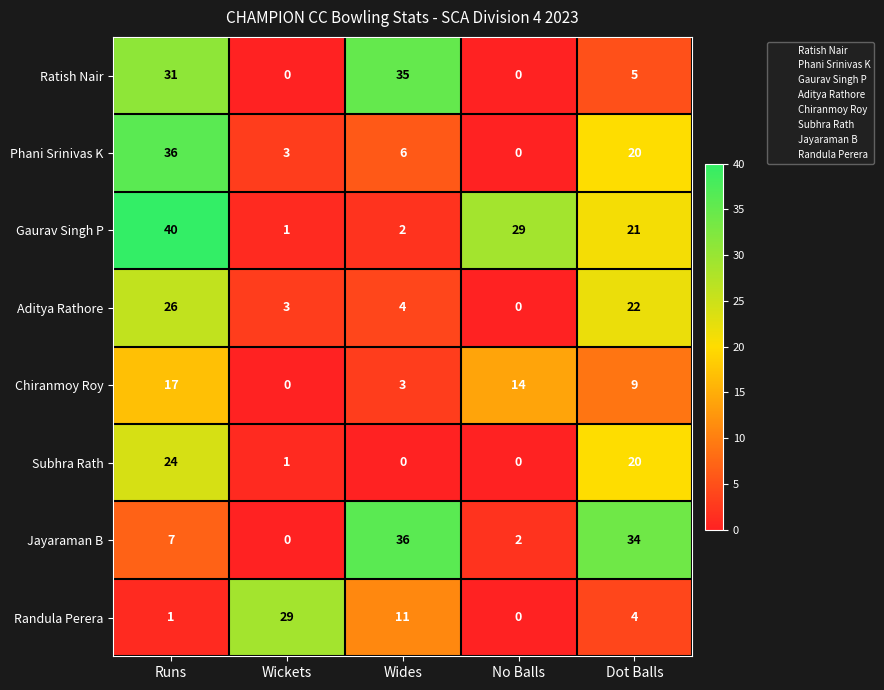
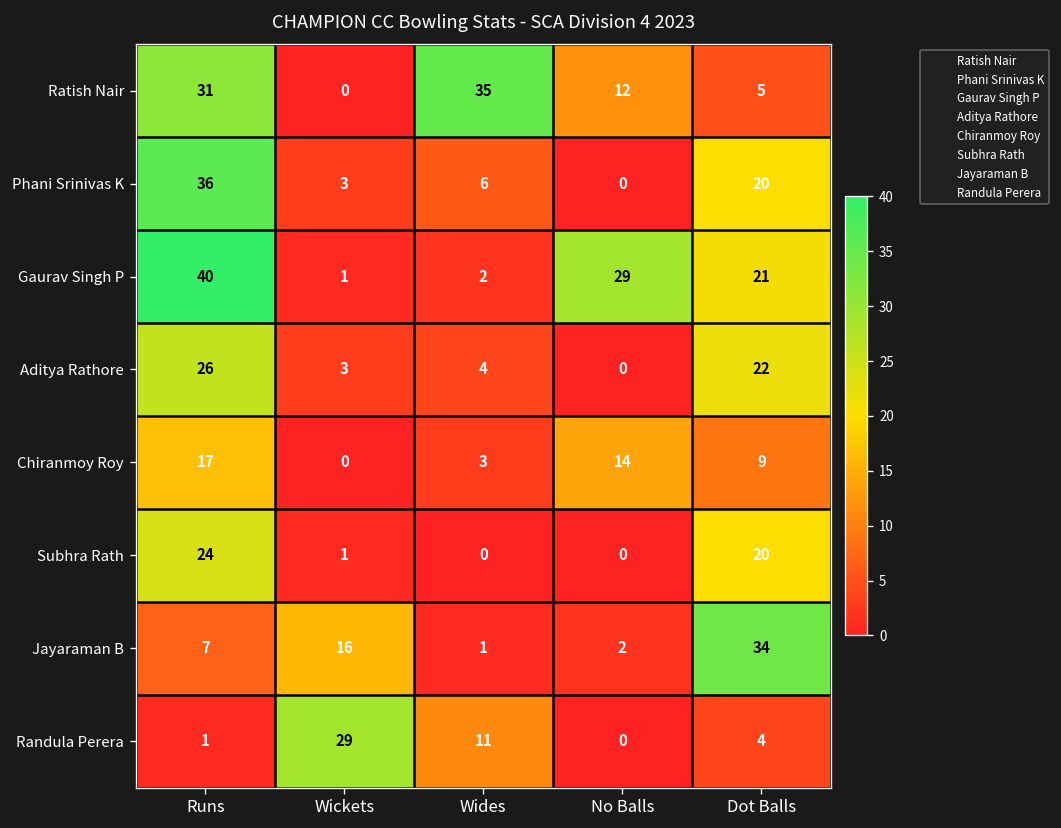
  {
    "Ratish Nair": {
      "Runs": 31,
      "Wickets": 0,
      "Wides": 35,
-     "No Balls": 0,
+     "No Balls": 12,
      "Dot Balls": 5
    },
    "Phani Srinivas K": {
      "Runs": 36,
      "Wickets": 3,
      "Wides": 6,
      "No Balls": 0,
      "Dot Balls": 20
    },
    "Gaurav Singh P": {
      "Runs": 40,
      "Wickets": 1,
      "Wides": 2,
      "No Balls": 29,
      "Dot Balls": 21
    },
    "Aditya Rathore": {
      "Runs": 26,
      "Wickets": 3,
      "Wides": 4,
      "No Balls": 0,
      "Dot Balls": 22
    },
    "Chiranmoy Roy": {
      "Runs": 17,
      "Wickets": 0,
      "Wides": 3,
      "No Balls": 14,
      "Dot Balls": 9
    },
    "Subhra Rath": {
      "Runs": 24,
      "Wickets": 1,
      "Wides": 0,
      "No Balls": 0,
      "Dot Balls": 20
    },
    "Jayaraman B": {
      "Runs": 7,
-     "Wickets": 0,
-     "Wides": 36,
+     "Wickets": 16,
+     "Wides": 1,
      "No Balls": 2,
      "Dot Balls": 34
    },
    "Randula Perera": {
      "Runs": 1,
      "Wickets": 29,
      "Wides": 11,
      "No Balls": 0,
      "Dot Balls": 4
    }
  }
